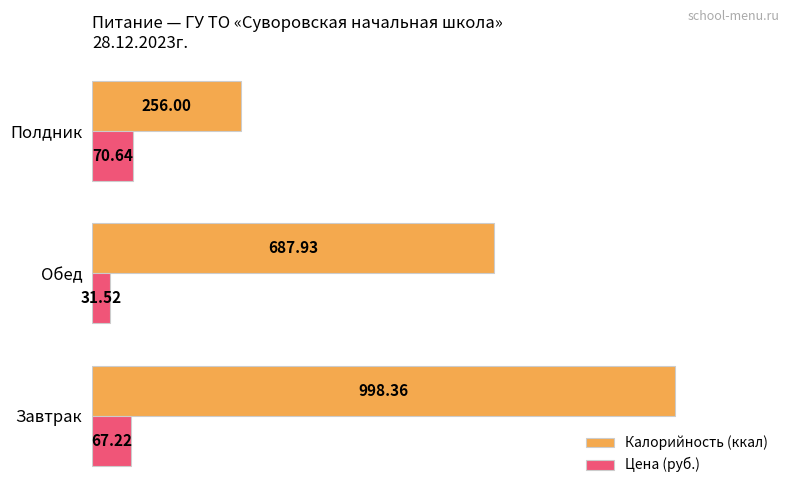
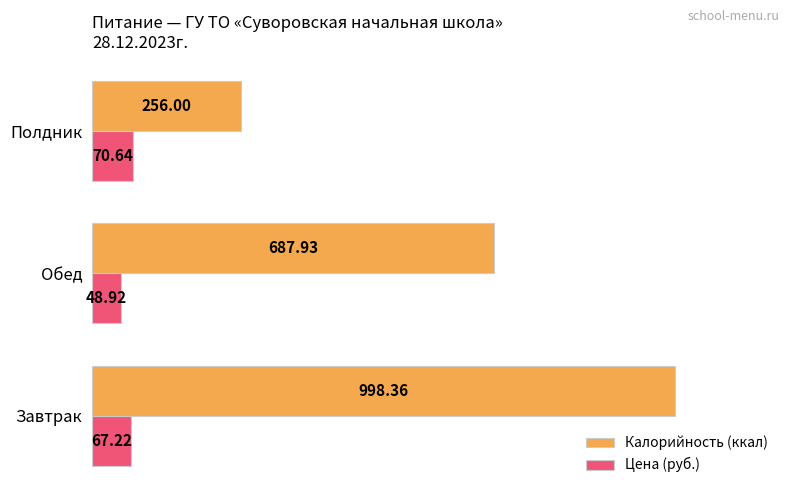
  {
    "Калорийность (ккал)": {
      "Полдник": 256.00,
      "Обед": 687.93,
      "Завтрак": 998.36
    },
    "Цена (руб.)": {
      "Полдник": 70.64,
-     "Обед": 31.52,
+     "Обед": 48.92,
      "Завтрак": 67.22
    }
  }
